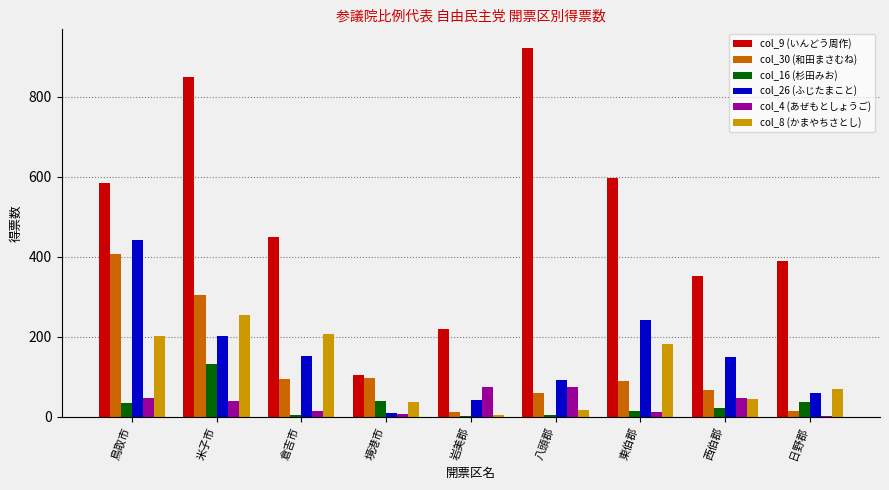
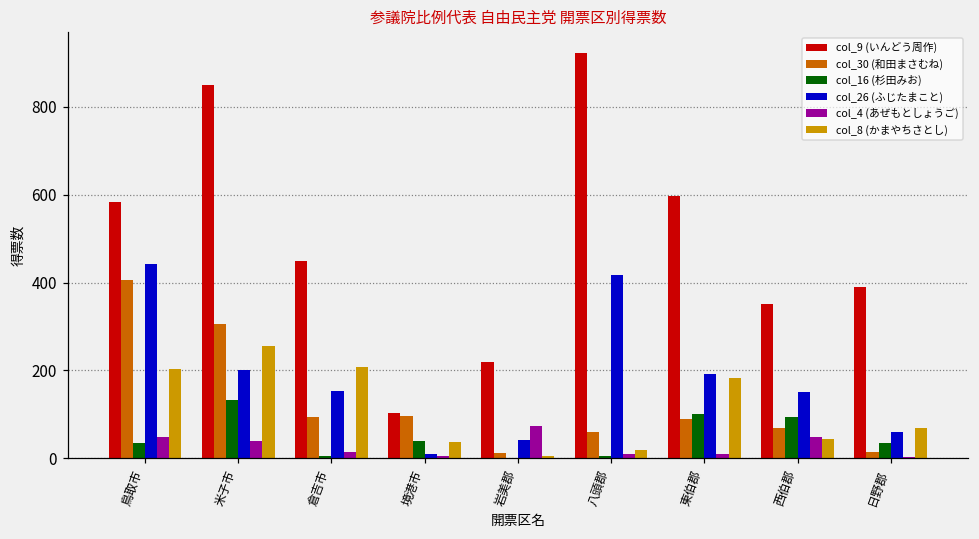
  {
    "col_9 (いんどう周作)": {
      "鳥取市": 580,
      "米子市": 850,
      "倉吉市": 450,
      "境港市": 100,
      "岩美郡": 220,
      "八頭郡": 920,
      "東伯郡": 600,
      "西伯郡": 350,
      "日野郡": 390
    },
    "col_16 (杉田みお)": {
      "鳥取市": 30,
      "米子市": 130,
      "境港市": 40,
-     "東伯郡": 10,
-     "西伯郡": 20,
+     "東伯郡": 100,
+     "西伯郡": 90,
      "日野郡": 40
    },
    "col_26 (ふじたまこと)": {
      "鳥取市": 440,
      "米子市": 200,
      "倉吉市": 150,
      "境港市": 10,
      "岩美郡": 40,
-     "八頭郡": 90,
-     "東伯郡": 240,
+     "八頭郡": 420,
+     "東伯郡": 190,
      "西伯郡": 150,
      "日野郡": 60
    },
    "col_4 (あぜもとしょうご)": {
      "鳥取市": 50,
      "米子市": 40,
      "倉吉市": 20,
      "岩美郡": 70,
-     "八頭郡": 80,
+     "八頭郡": 10,
      "東伯郡": 10,
      "西伯郡": 50
    }
  }
